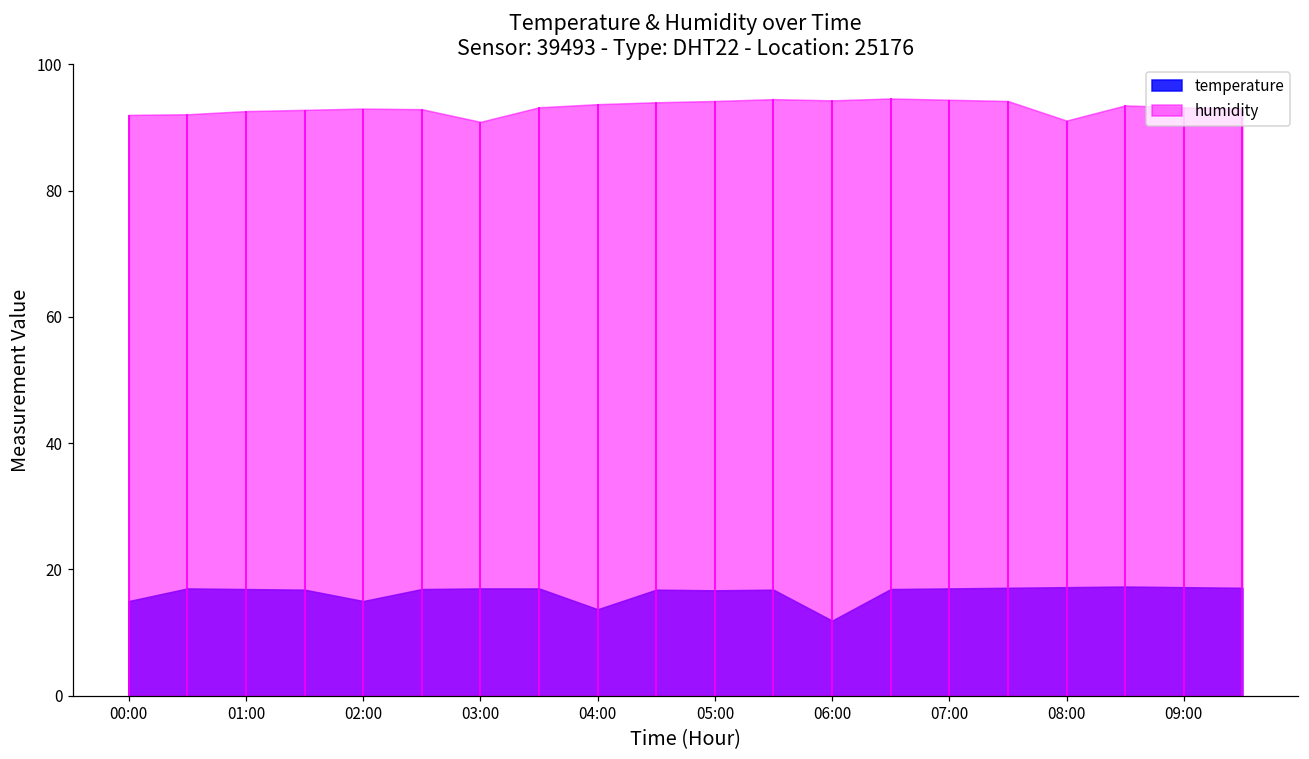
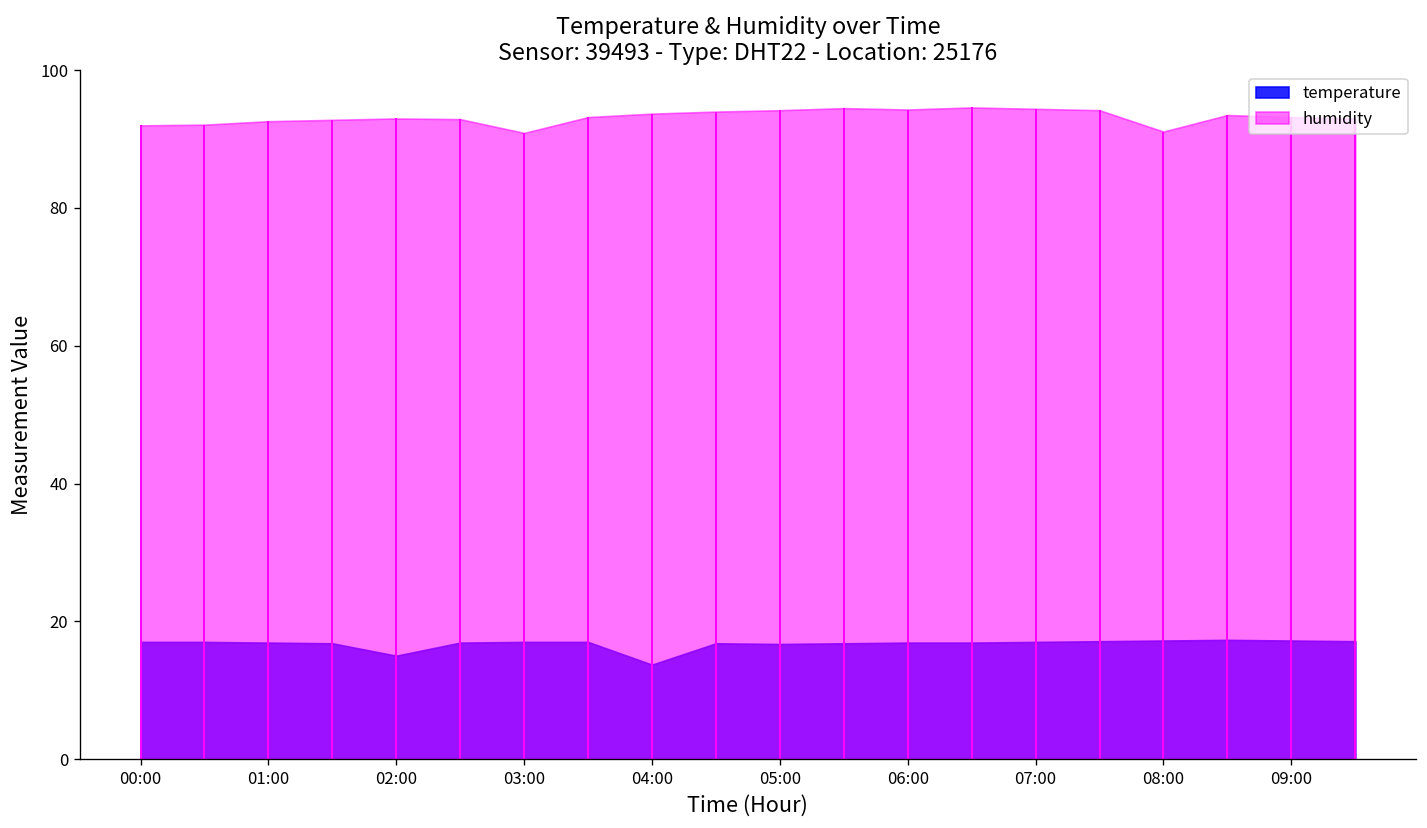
  {
    "temperature": {
-     "00:00": 15,
+     "00:00": 17,
      "01:00": 17,
      "02:00": 15,
      "03:00": 17,
      "04:00": 14,
      "05:00": 17,
-     "06:00": 12,
+     "06:00": 17,
      "07:00": 17,
      "08:00": 17,
      "09:00": 17
    },
    "humidity": {
      "00:00": 92,
      "01:00": 93,
      "02:00": 93,
      "03:00": 91,
      "04:00": 94,
      "05:00": 94,
      "06:00": 94,
      "07:00": 94,
      "08:00": 91
    }
  }
